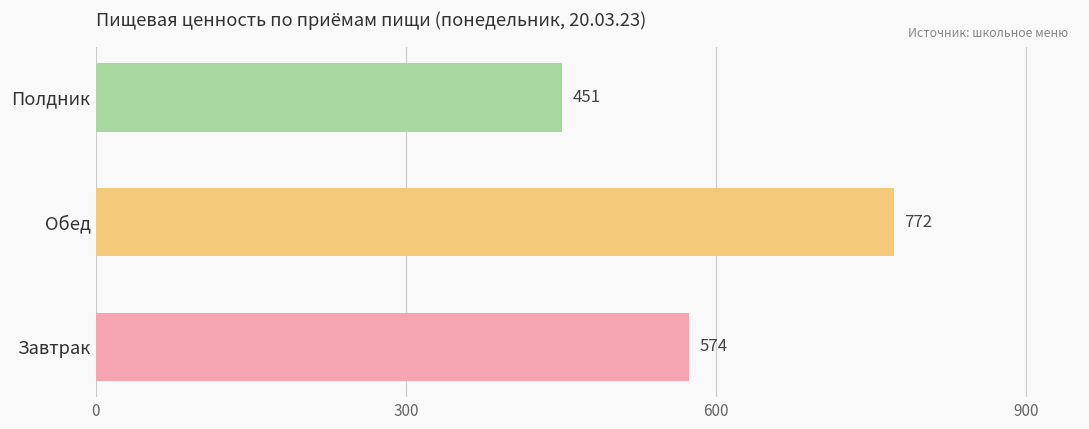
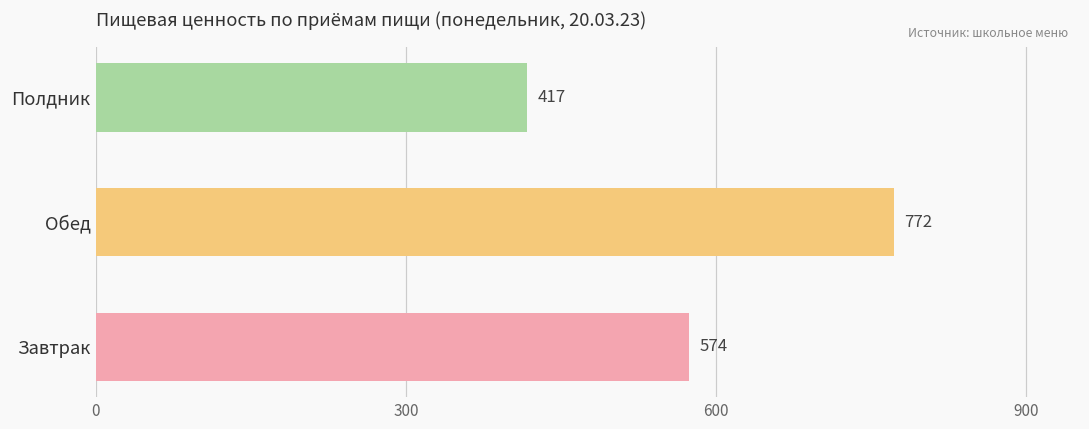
  {
-   "Полдник": 451,
+   "Полдник": 417,
    "Обед": 772,
    "Завтрак": 574
  }
